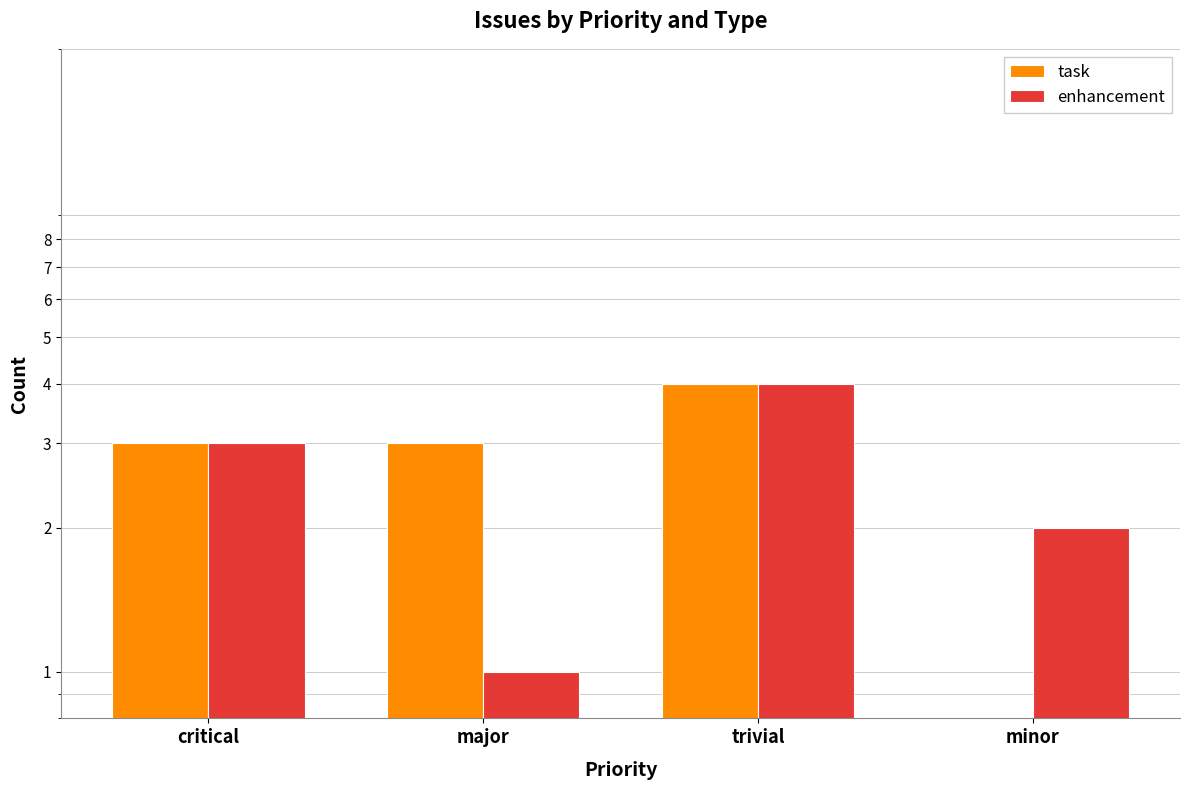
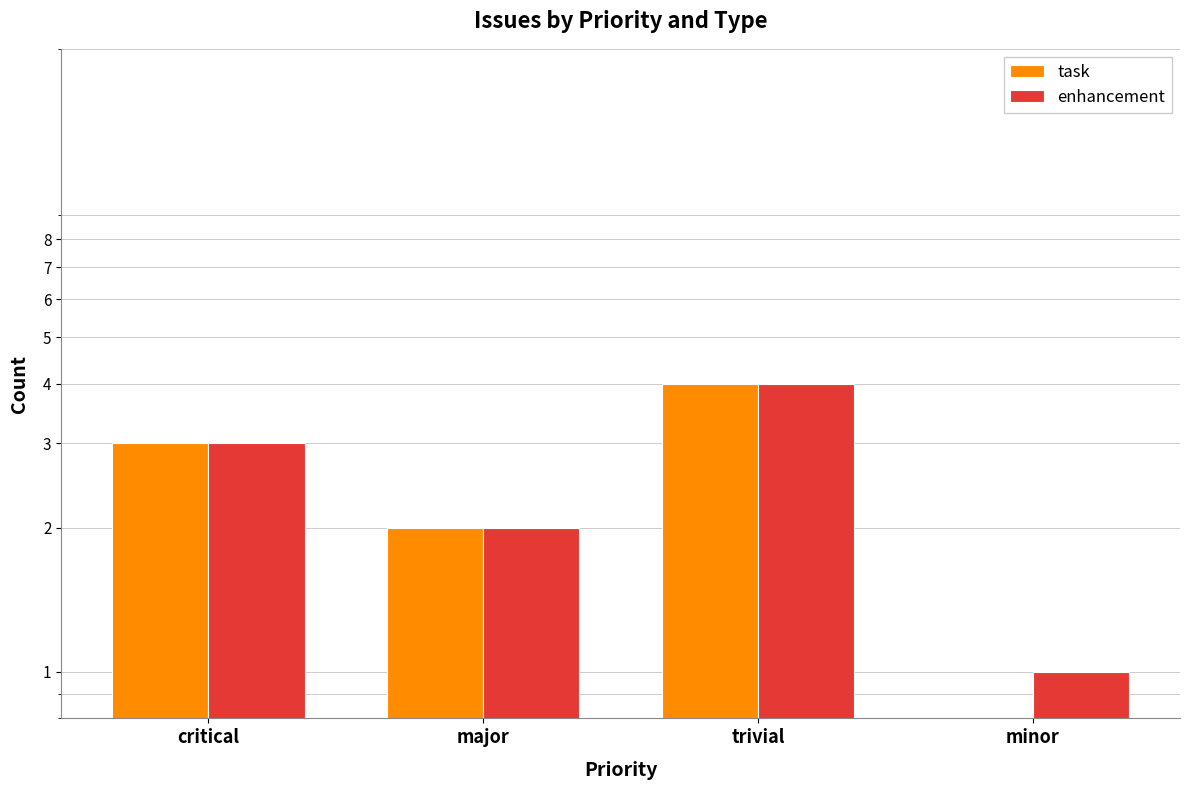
  {
    "task": {
      "critical": 3,
-     "major": 3,
+     "major": 2,
      "trivial": 4
    },
    "enhancement": {
      "critical": 3,
-     "major": 1,
+     "major": 2,
      "trivial": 4,
-     "minor": 2
+     "minor": 1
    }
  }
